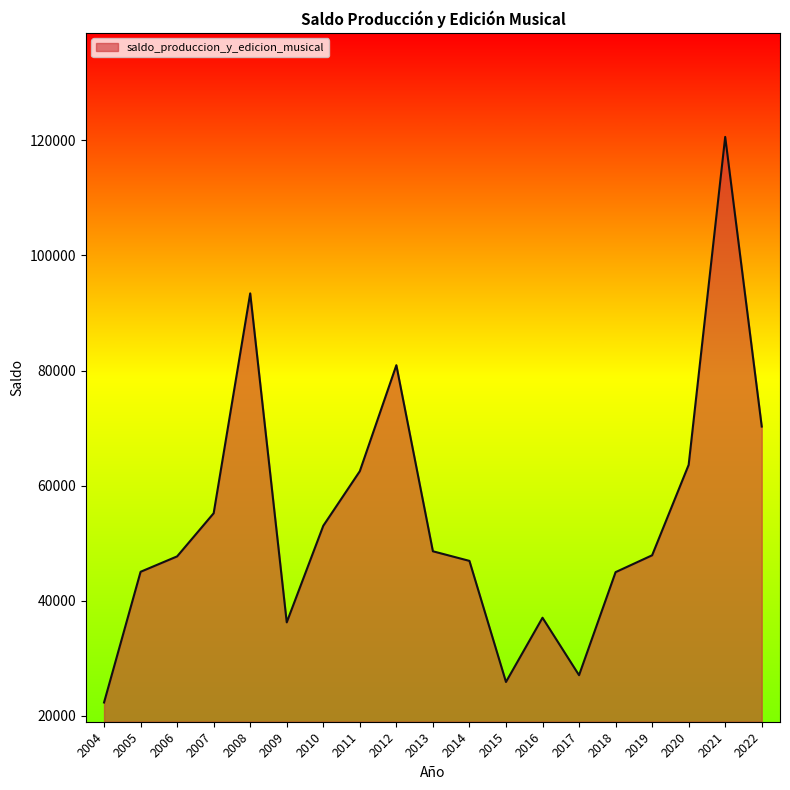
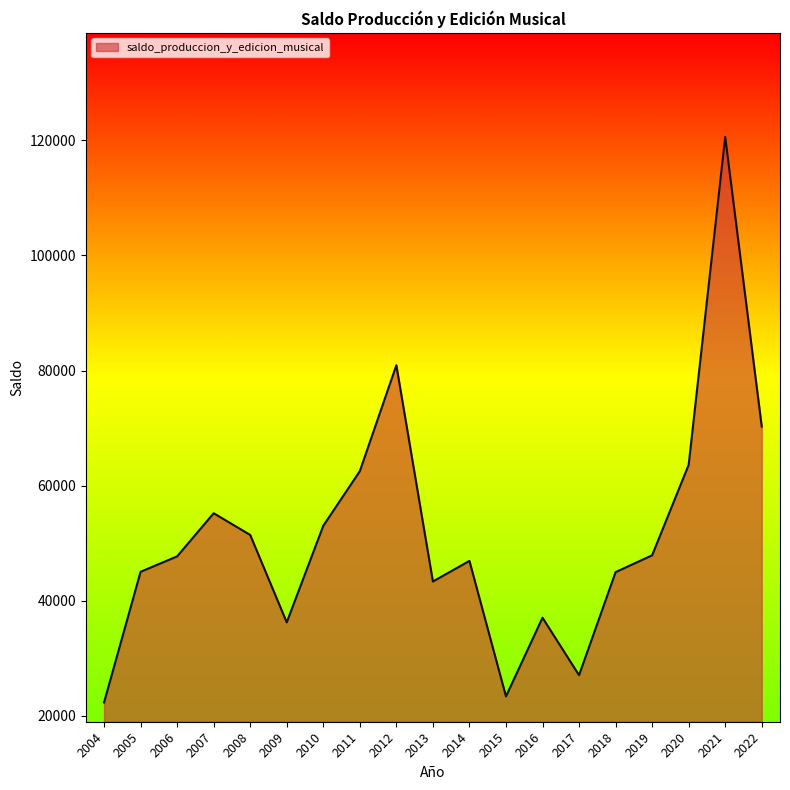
  {
    "2004": 22000,
    "2005": 45000,
    "2006": 48000,
    "2007": 55000,
-   "2008": 93000,
+   "2008": 51000,
    "2009": 36000,
    "2010": 53000,
    "2011": 63000,
    "2012": 81000,
-   "2013": 49000,
+   "2013": 43000,
    "2014": 47000,
-   "2015": 26000,
+   "2015": 23000,
    "2016": 37000,
    "2017": 27000,
    "2018": 45000,
    "2019": 48000,
    "2020": 64000,
    "2021": 121000,
    "2022": 70000
  }
